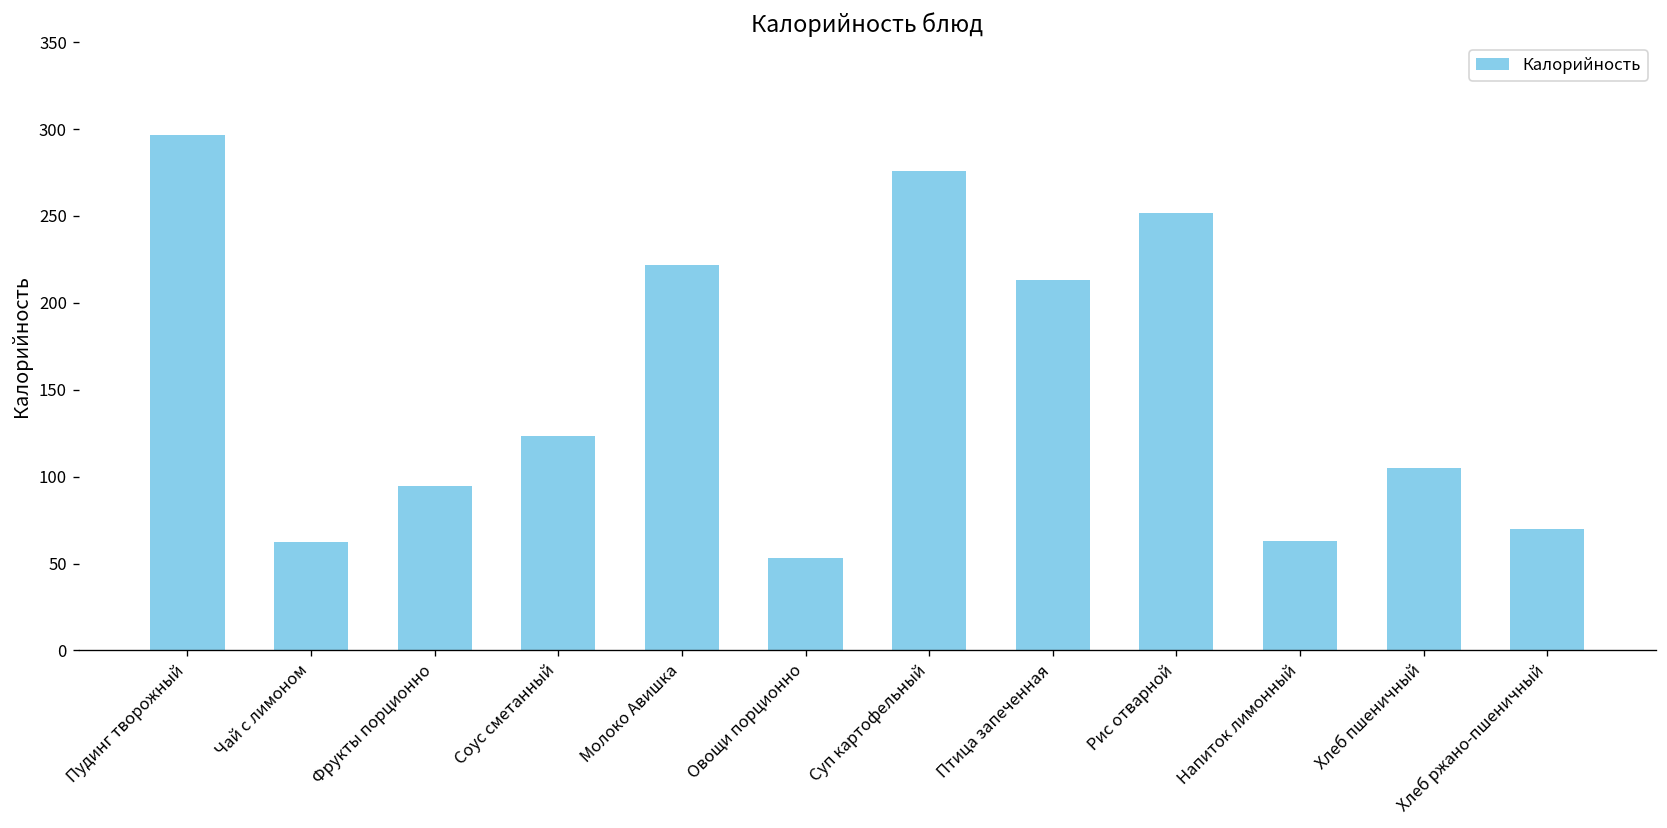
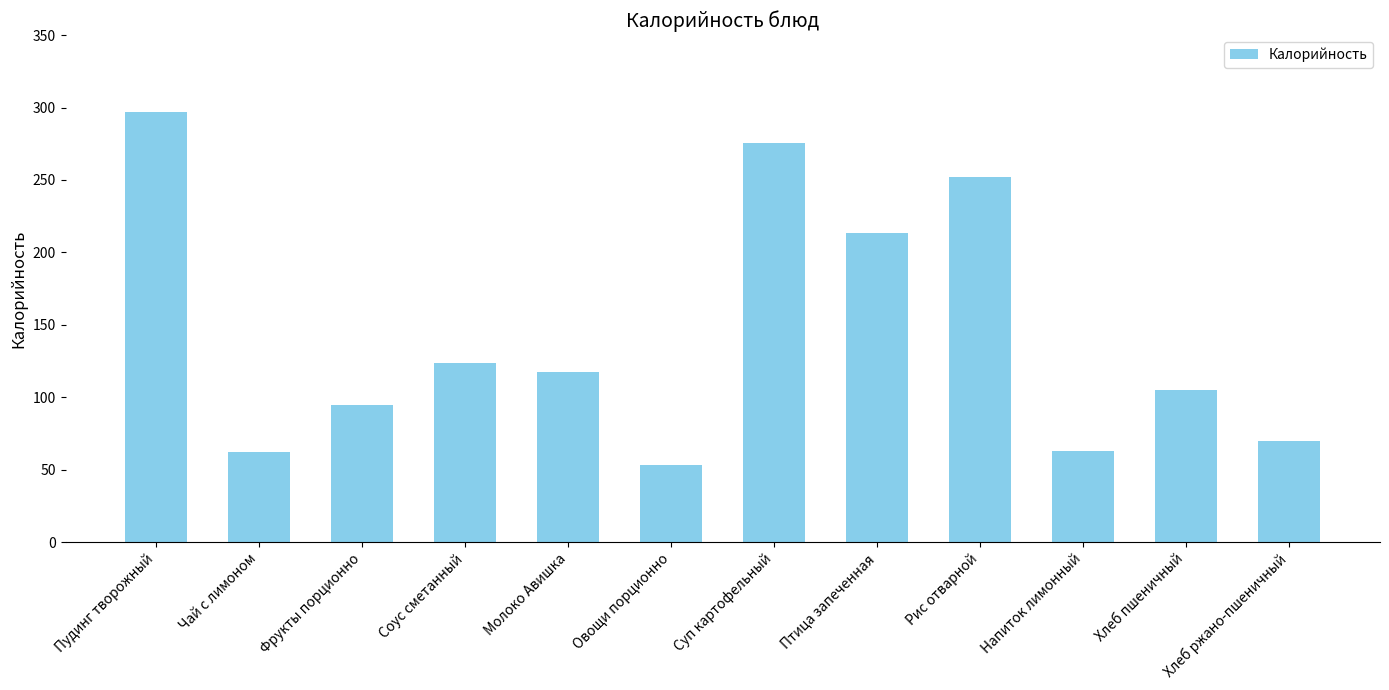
  {
    "Пудинг творожный": 297,
    "Чай с лимоном": 62,
    "Фрукты порционно": 95,
    "Соус сметанный": 123,
-   "Молоко Авишка": 222,
+   "Молоко Авишка": 118,
    "Овощи порционно": 53,
    "Суп картофельный": 276,
    "Птица запеченная": 213,
    "Рис отварной": 252,
    "Напиток лимонный": 63,
    "Хлеб пшеничный": 105,
    "Хлеб ржано-пшеничный": 70
  }
